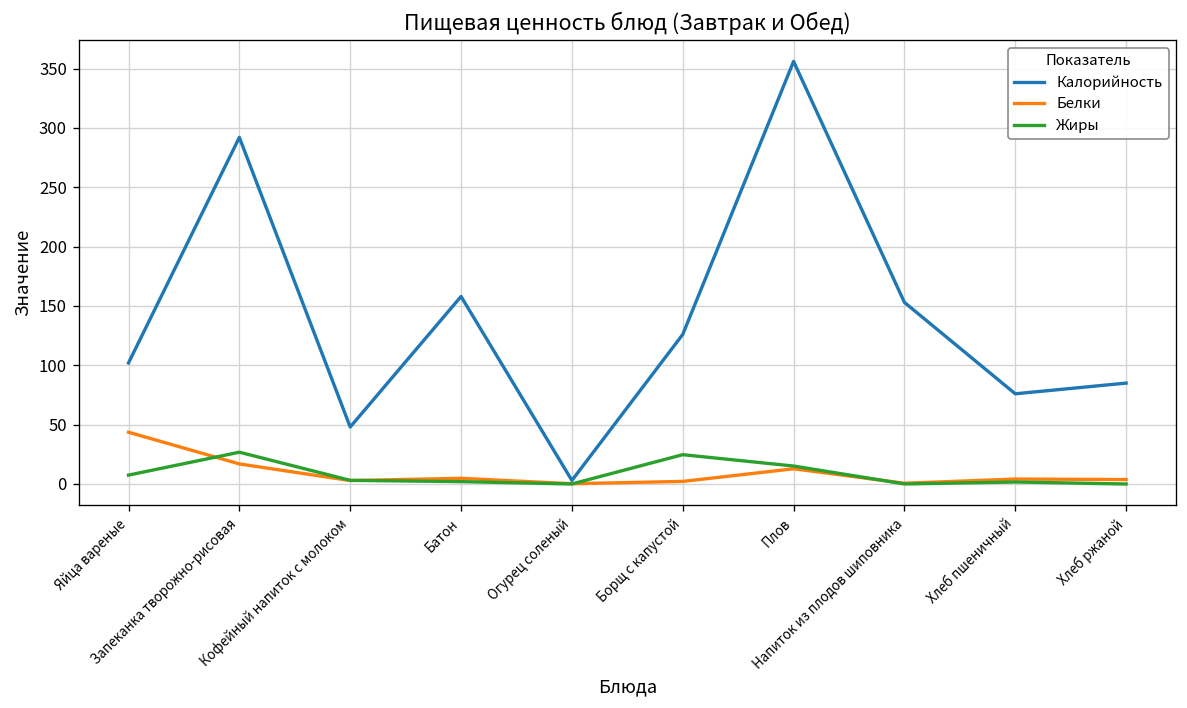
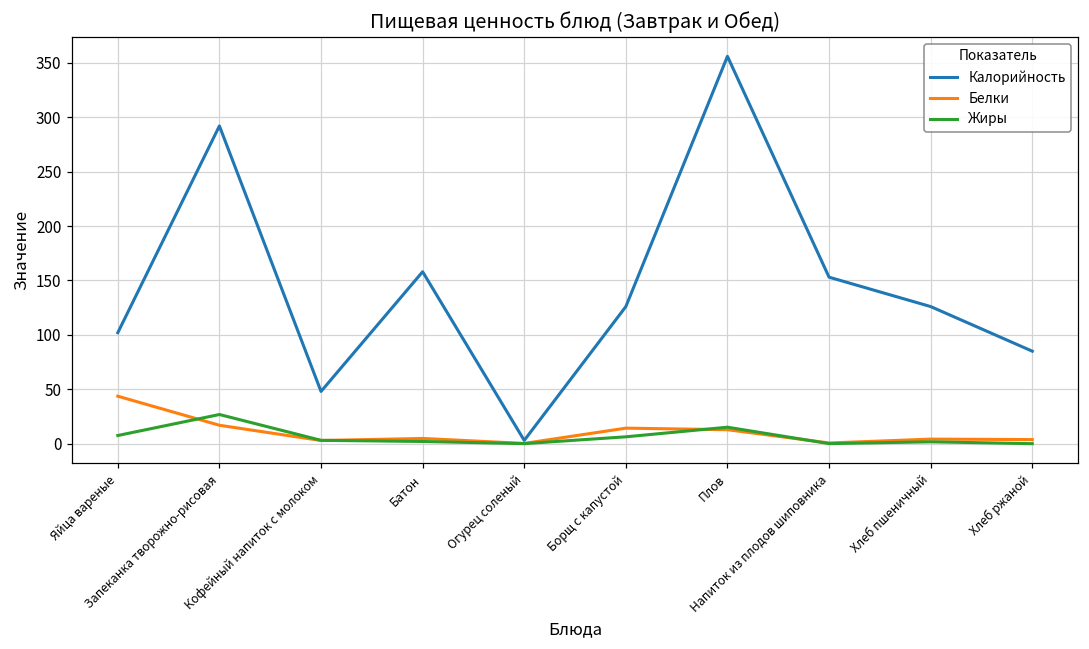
  {
    "Калорийность": {
      "Яйца вареные": 100,
      "Запеканка творожно-рисовая": 290,
      "Кофейный напиток с молоком": 50,
      "Батон": 160,
      "Огурец соленый": 0,
      "Борщ с капустой": 130,
      "Плов": 360,
      "Напиток из плодов шиповника": 150,
-     "Хлеб пшеничный": 80,
+     "Хлеб пшеничный": 130,
      "Хлеб ржаной": 90
    },
    "Белки": {
      "Яйца вареные": 40,
      "Запеканка творожно-рисовая": 20,
      "Батон": 0,
-     "Борщ с капустой": 0,
+     "Борщ с капустой": 10,
      "Хлеб ржаной": 0
    },
    "Жиры": {
      "Яйца вареные": 10,
      "Запеканка творожно-рисовая": 30,
      "Батон": 0,
-     "Борщ с капустой": 20,
+     "Борщ с капустой": 10,
      "Хлеб ржаной": 0
    }
  }
